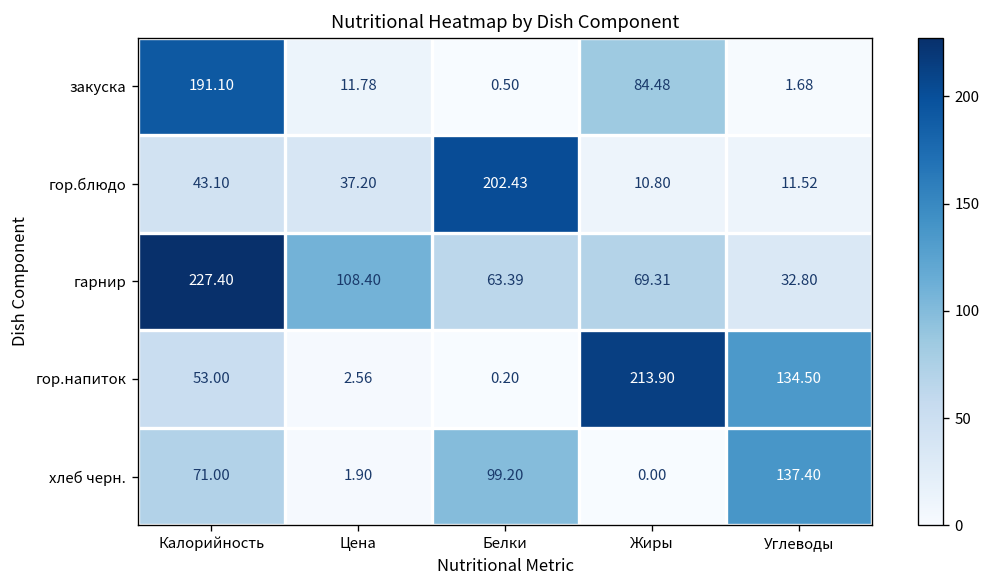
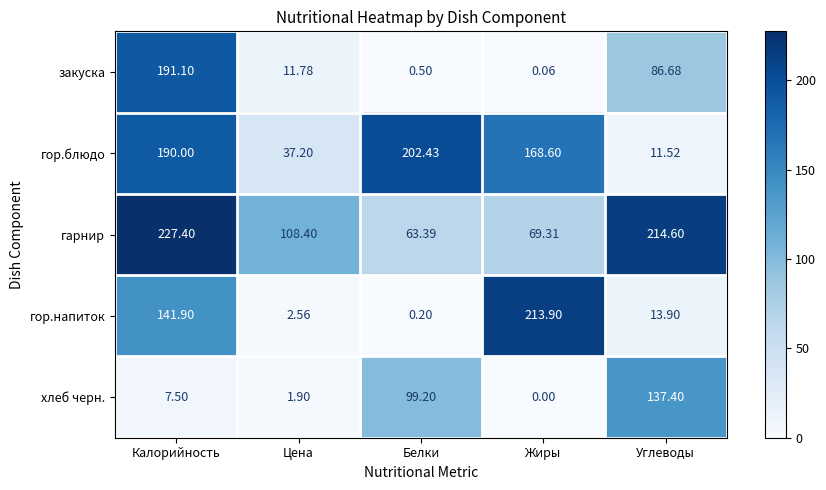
  {
    "закуска": {
      "Калорийность": 191.10,
      "Цена": 11.78,
      "Белки": 0.50,
-     "Жиры": 84.48,
-     "Углеводы": 1.68
+     "Жиры": 0.06,
+     "Углеводы": 86.68
    },
    "гор.блюдо": {
-     "Калорийность": 43.10,
+     "Калорийность": 190.00,
      "Цена": 37.20,
      "Белки": 202.43,
-     "Жиры": 10.80,
+     "Жиры": 168.60,
      "Углеводы": 11.52
    },
    "гарнир": {
      "Калорийность": 227.40,
      "Цена": 108.40,
      "Белки": 63.39,
      "Жиры": 69.31,
-     "Углеводы": 32.80
+     "Углеводы": 214.60
    },
    "гор.напиток": {
-     "Калорийность": 53.00,
+     "Калорийность": 141.90,
      "Цена": 2.56,
      "Белки": 0.20,
      "Жиры": 213.90,
-     "Углеводы": 134.50
+     "Углеводы": 13.90
    },
    "хлеб черн.": {
-     "Калорийность": 71.00,
+     "Калорийность": 7.50,
      "Цена": 1.90,
      "Белки": 99.20,
      "Жиры": 0.00,
      "Углеводы": 137.40
    }
  }
